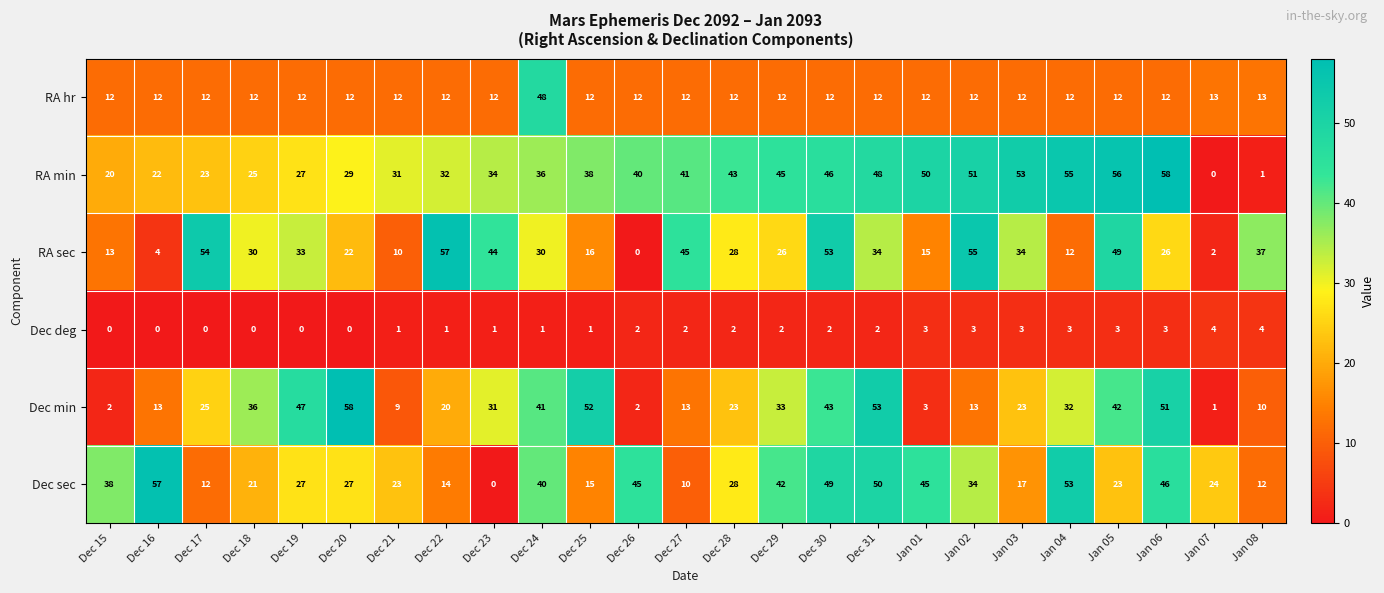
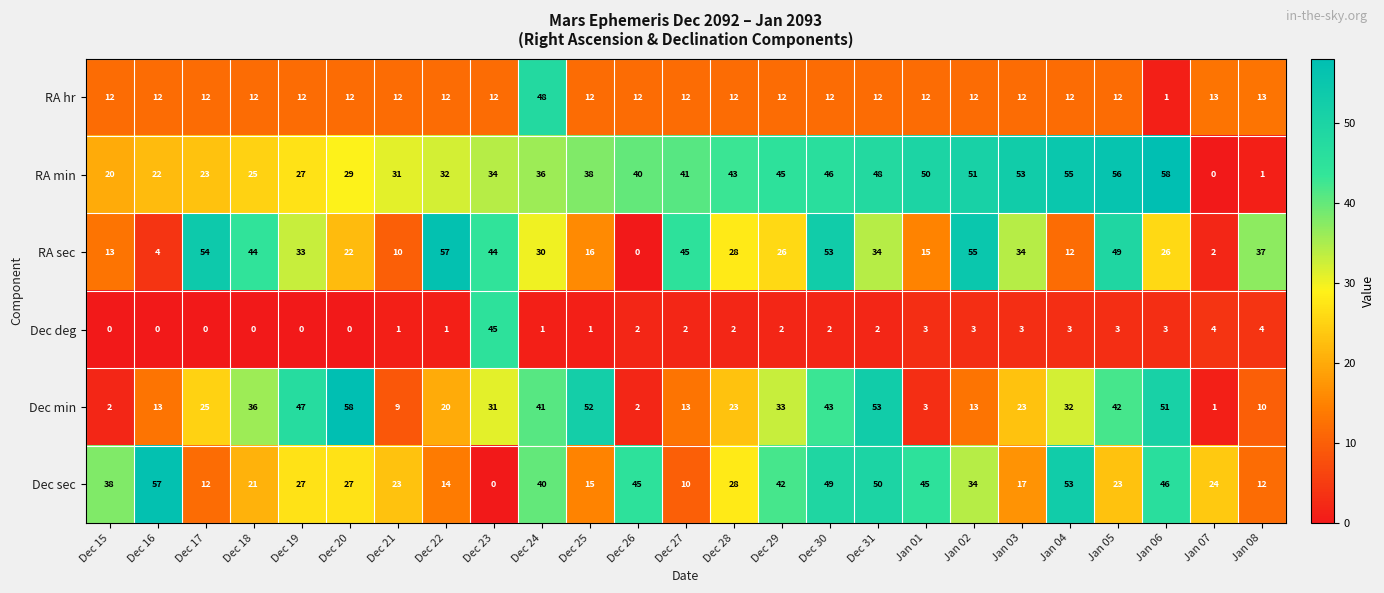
  {
    "RA hr": {
      "Dec 15": 12,
      "Dec 16": 12,
      "Dec 17": 12,
      "Dec 18": 12,
      "Dec 19": 12,
      "Dec 20": 12,
      "Dec 21": 12,
      "Dec 22": 12,
      "Dec 23": 12,
      "Dec 24": 48,
      "Dec 25": 12,
      "Dec 26": 12,
      "Dec 27": 12,
      "Dec 28": 12,
      "Dec 29": 12,
      "Dec 30": 12,
      "Dec 31": 12,
      "Jan 01": 12,
      "Jan 02": 12,
      "Jan 03": 12,
      "Jan 04": 12,
      "Jan 05": 12,
-     "Jan 06": 12,
+     "Jan 06": 1,
      "Jan 07": 13,
      "Jan 08": 13
    },
    "RA min": {
      "Dec 15": 20,
      "Dec 16": 22,
      "Dec 17": 23,
      "Dec 18": 25,
      "Dec 19": 27,
      "Dec 20": 29,
      "Dec 21": 31,
      "Dec 22": 32,
      "Dec 23": 34,
      "Dec 24": 36,
      "Dec 25": 38,
      "Dec 26": 40,
      "Dec 27": 41,
      "Dec 28": 43,
      "Dec 29": 45,
      "Dec 30": 46,
      "Dec 31": 48,
      "Jan 01": 50,
      "Jan 02": 51,
      "Jan 03": 53,
      "Jan 04": 55,
      "Jan 05": 56,
      "Jan 06": 58,
      "Jan 07": 0,
      "Jan 08": 1
    },
    "RA sec": {
      "Dec 15": 13,
      "Dec 16": 4,
      "Dec 17": 54,
-     "Dec 18": 30,
+     "Dec 18": 44,
      "Dec 19": 33,
      "Dec 20": 22,
      "Dec 21": 10,
      "Dec 22": 57,
      "Dec 23": 44,
      "Dec 24": 30,
      "Dec 25": 16,
      "Dec 26": 0,
      "Dec 27": 45,
      "Dec 28": 28,
      "Dec 29": 26,
      "Dec 30": 53,
      "Dec 31": 34,
      "Jan 01": 15,
      "Jan 02": 55,
      "Jan 03": 34,
      "Jan 04": 12,
      "Jan 05": 49,
      "Jan 06": 26,
      "Jan 07": 2,
      "Jan 08": 37
    },
    "Dec deg": {
      "Dec 15": 0,
      "Dec 16": 0,
      "Dec 17": 0,
      "Dec 18": 0,
      "Dec 19": 0,
      "Dec 20": 0,
      "Dec 21": 1,
      "Dec 22": 1,
-     "Dec 23": 1,
+     "Dec 23": 45,
      "Dec 24": 1,
      "Dec 25": 1,
      "Dec 26": 2,
      "Dec 27": 2,
      "Dec 28": 2,
      "Dec 29": 2,
      "Dec 30": 2,
      "Dec 31": 2,
      "Jan 01": 3,
      "Jan 02": 3,
      "Jan 03": 3,
      "Jan 04": 3,
      "Jan 05": 3,
      "Jan 06": 3,
      "Jan 07": 4,
      "Jan 08": 4
    },
    "Dec min": {
      "Dec 15": 2,
      "Dec 16": 13,
      "Dec 17": 25,
      "Dec 18": 36,
      "Dec 19": 47,
      "Dec 20": 58,
      "Dec 21": 9,
      "Dec 22": 20,
      "Dec 23": 31,
      "Dec 24": 41,
      "Dec 25": 52,
      "Dec 26": 2,
      "Dec 27": 13,
      "Dec 28": 23,
      "Dec 29": 33,
      "Dec 30": 43,
      "Dec 31": 53,
      "Jan 01": 3,
      "Jan 02": 13,
      "Jan 03": 23,
      "Jan 04": 32,
      "Jan 05": 42,
      "Jan 06": 51,
      "Jan 07": 1,
      "Jan 08": 10
    },
    "Dec sec": {
      "Dec 15": 38,
      "Dec 16": 57,
      "Dec 17": 12,
      "Dec 18": 21,
      "Dec 19": 27,
      "Dec 20": 27,
      "Dec 21": 23,
      "Dec 22": 14,
      "Dec 23": 0,
      "Dec 24": 40,
      "Dec 25": 15,
      "Dec 26": 45,
      "Dec 27": 10,
      "Dec 28": 28,
      "Dec 29": 42,
      "Dec 30": 49,
      "Dec 31": 50,
      "Jan 01": 45,
      "Jan 02": 34,
      "Jan 03": 17,
      "Jan 04": 53,
      "Jan 05": 23,
      "Jan 06": 46,
      "Jan 07": 24,
      "Jan 08": 12
    }
  }
